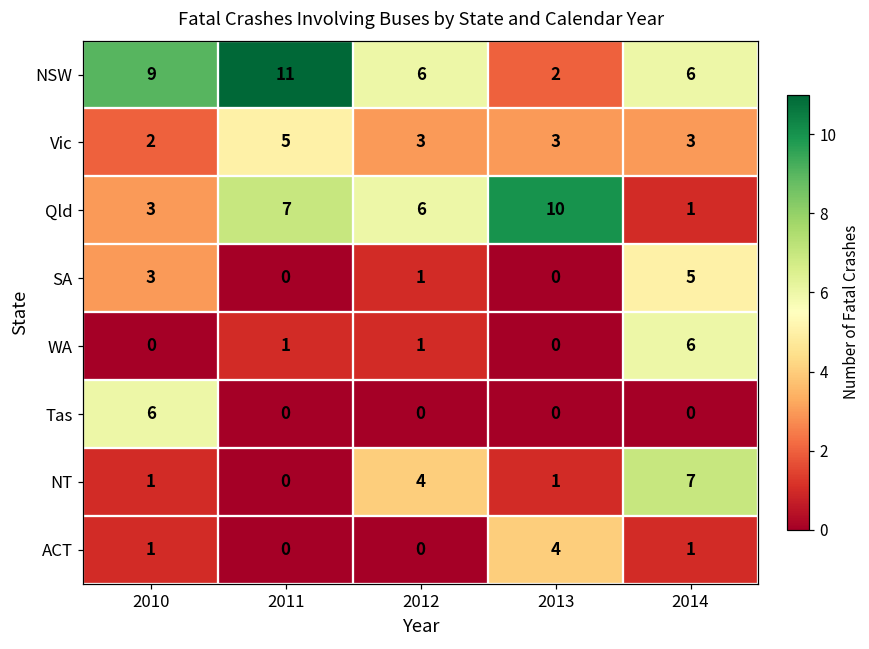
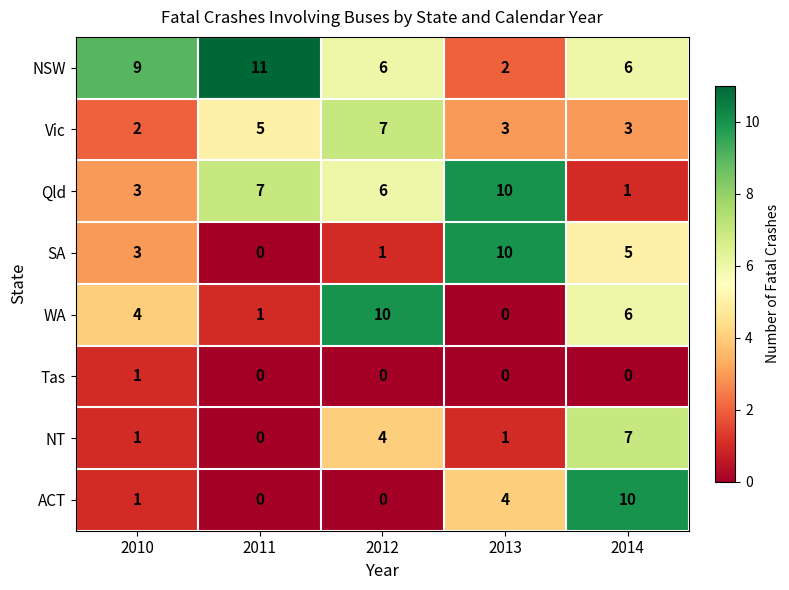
  {
    "NSW": {
      "2010": 9,
      "2011": 11,
      "2012": 6,
      "2013": 2,
      "2014": 6
    },
    "Vic": {
      "2010": 2,
      "2011": 5,
-     "2012": 3,
+     "2012": 7,
      "2013": 3,
      "2014": 3
    },
    "Qld": {
      "2010": 3,
      "2011": 7,
      "2012": 6,
      "2013": 10,
      "2014": 1
    },
    "SA": {
      "2010": 3,
      "2011": 0,
      "2012": 1,
-     "2013": 0,
+     "2013": 10,
      "2014": 5
    },
    "WA": {
-     "2010": 0,
+     "2010": 4,
      "2011": 1,
-     "2012": 1,
+     "2012": 10,
      "2013": 0,
      "2014": 6
    },
    "Tas": {
-     "2010": 6,
+     "2010": 1,
      "2011": 0,
      "2012": 0,
      "2013": 0,
      "2014": 0
    },
    "NT": {
      "2010": 1,
      "2011": 0,
      "2012": 4,
      "2013": 1,
      "2014": 7
    },
    "ACT": {
      "2010": 1,
      "2011": 0,
      "2012": 0,
      "2013": 4,
-     "2014": 1
+     "2014": 10
    }
  }
